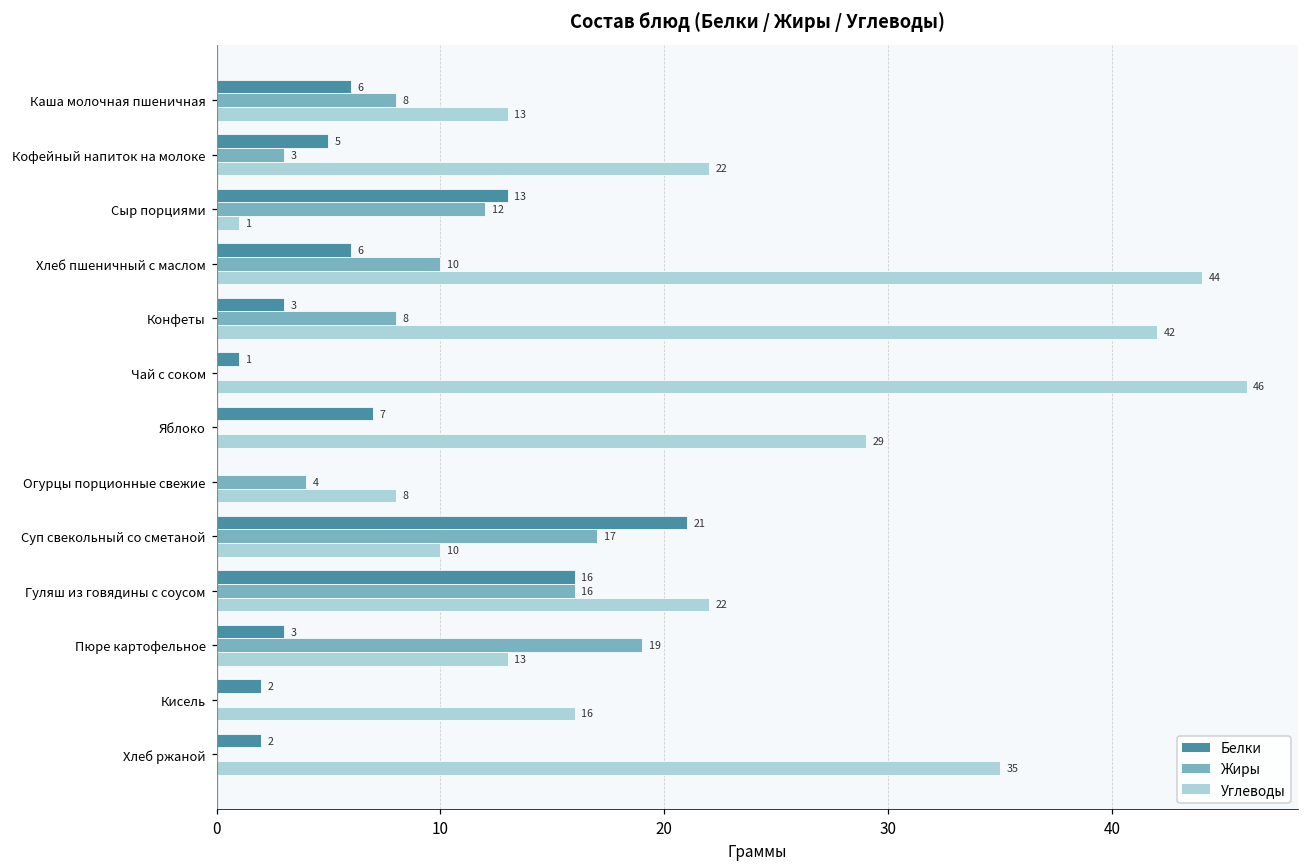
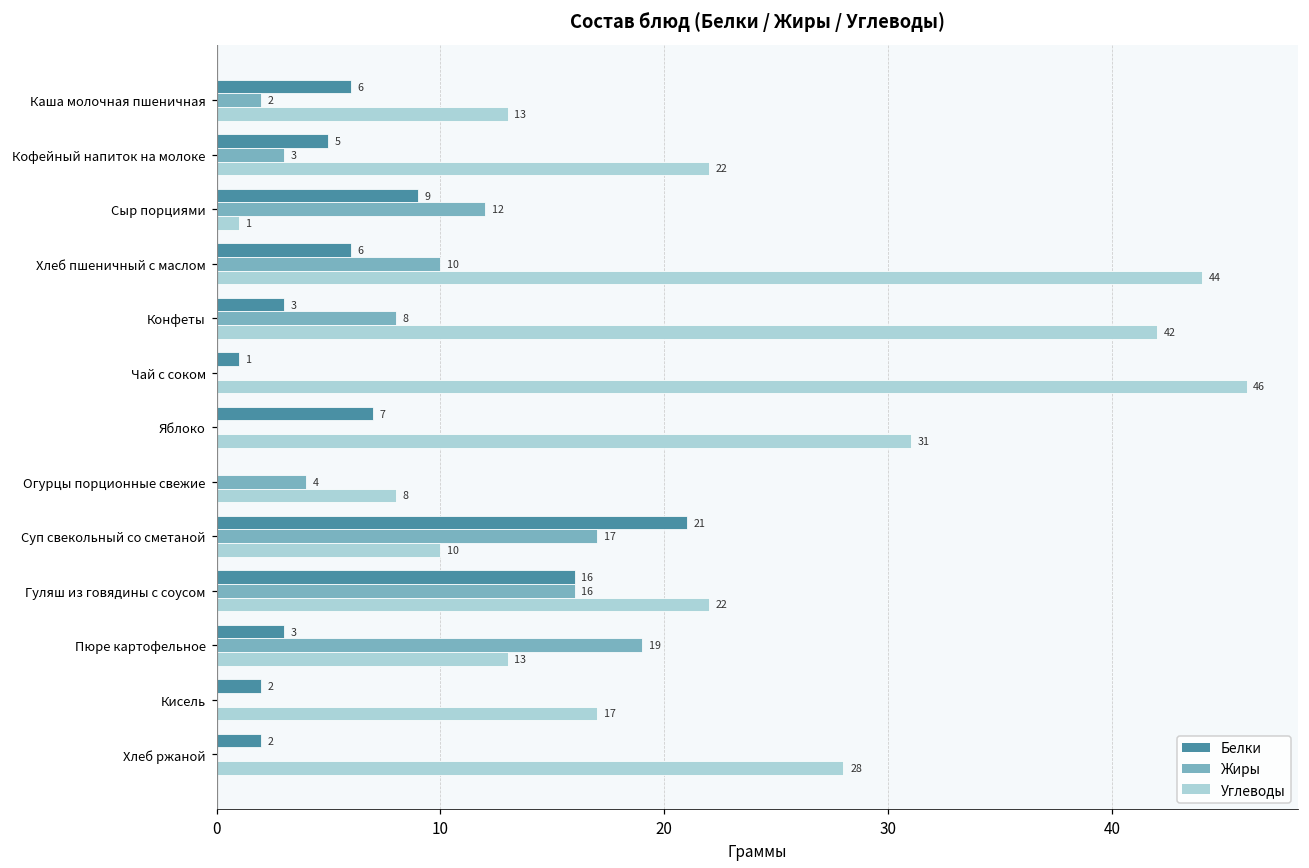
  {
    "Белки": {
      "Каша молочная пшеничная": 6,
      "Кофейный напиток на молоке": 5,
-     "Сыр порциями": 13,
+     "Сыр порциями": 9,
      "Хлеб пшеничный с маслом": 6,
      "Конфеты": 3,
      "Чай с соком": 1,
      "Яблоко": 7,
      "Суп свекольный со сметаной": 21,
      "Гуляш из говядины с соусом": 16,
      "Пюре картофельное": 3,
      "Кисель": 2,
      "Хлеб ржаной": 2
    },
    "Жиры": {
-     "Каша молочная пшеничная": 8,
+     "Каша молочная пшеничная": 2,
      "Кофейный напиток на молоке": 3,
      "Сыр порциями": 12,
      "Хлеб пшеничный с маслом": 10,
      "Конфеты": 8,
      "Огурцы порционные свежие": 4,
      "Суп свекольный со сметаной": 17,
      "Гуляш из говядины с соусом": 16,
      "Пюре картофельное": 19
    },
    "Углеводы": {
      "Каша молочная пшеничная": 13,
      "Кофейный напиток на молоке": 22,
      "Сыр порциями": 1,
      "Хлеб пшеничный с маслом": 44,
      "Конфеты": 42,
      "Чай с соком": 46,
-     "Яблоко": 29,
+     "Яблоко": 31,
      "Огурцы порционные свежие": 8,
      "Суп свекольный со сметаной": 10,
      "Гуляш из говядины с соусом": 22,
      "Пюре картофельное": 13,
-     "Кисель": 16,
-     "Хлеб ржаной": 35
+     "Кисель": 17,
+     "Хлеб ржаной": 28
    }
  }
